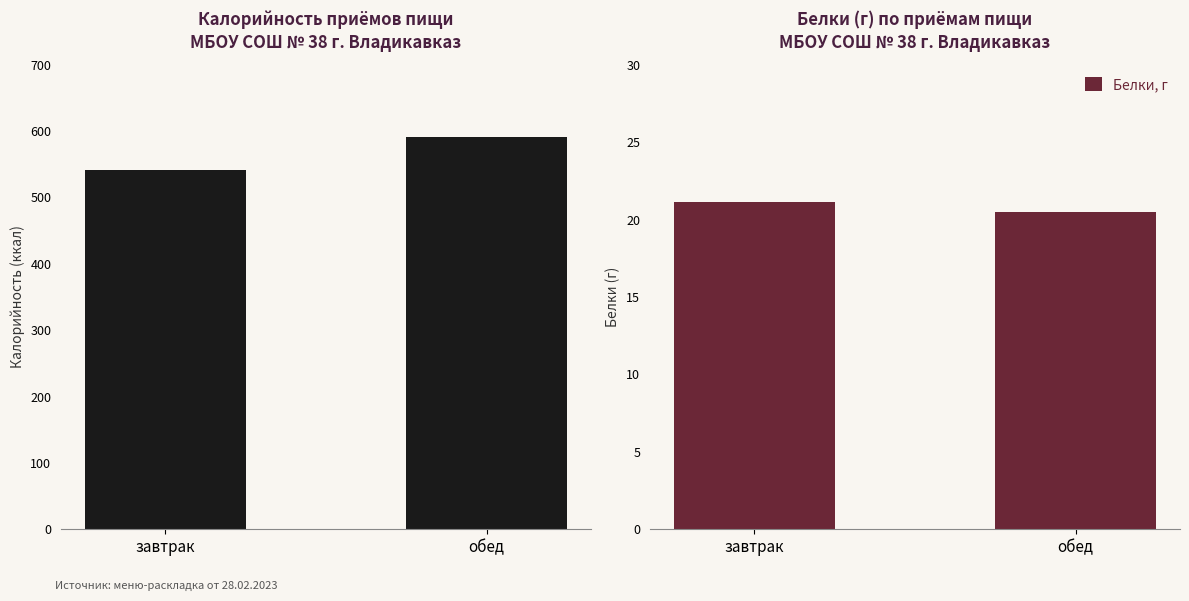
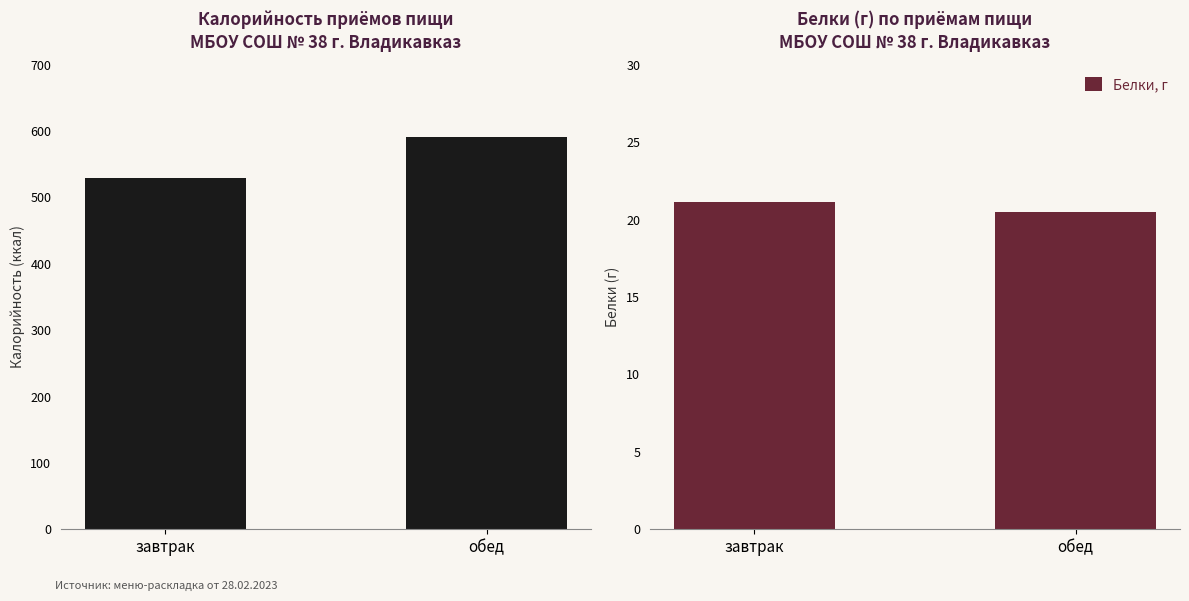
  {
    "Калорийность приёмов пищи МБОУ СОШ № 38 г. Владикавказ": {
-     "завтрак": 540,
+     "завтрак": 530,
      "обед": 590
    },
    "Белки (г) по приёмам пищи МБОУ СОШ № 38 г. Владикавказ": {
      "завтрак": 21.1,
      "обед": 20.5
    }
  }
